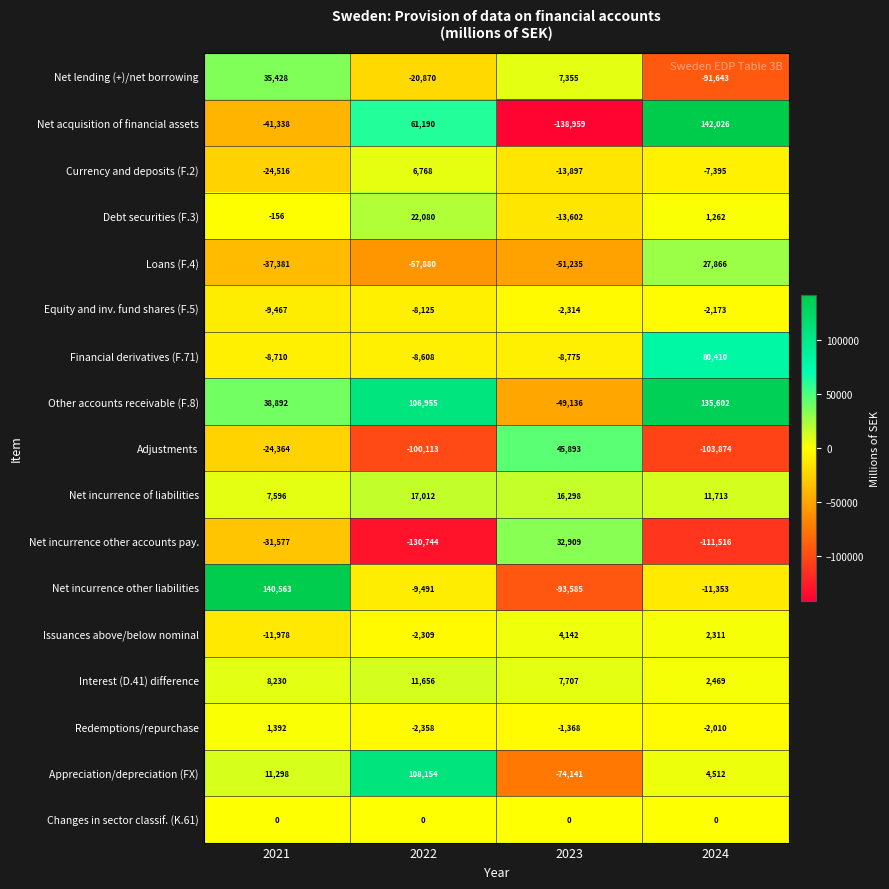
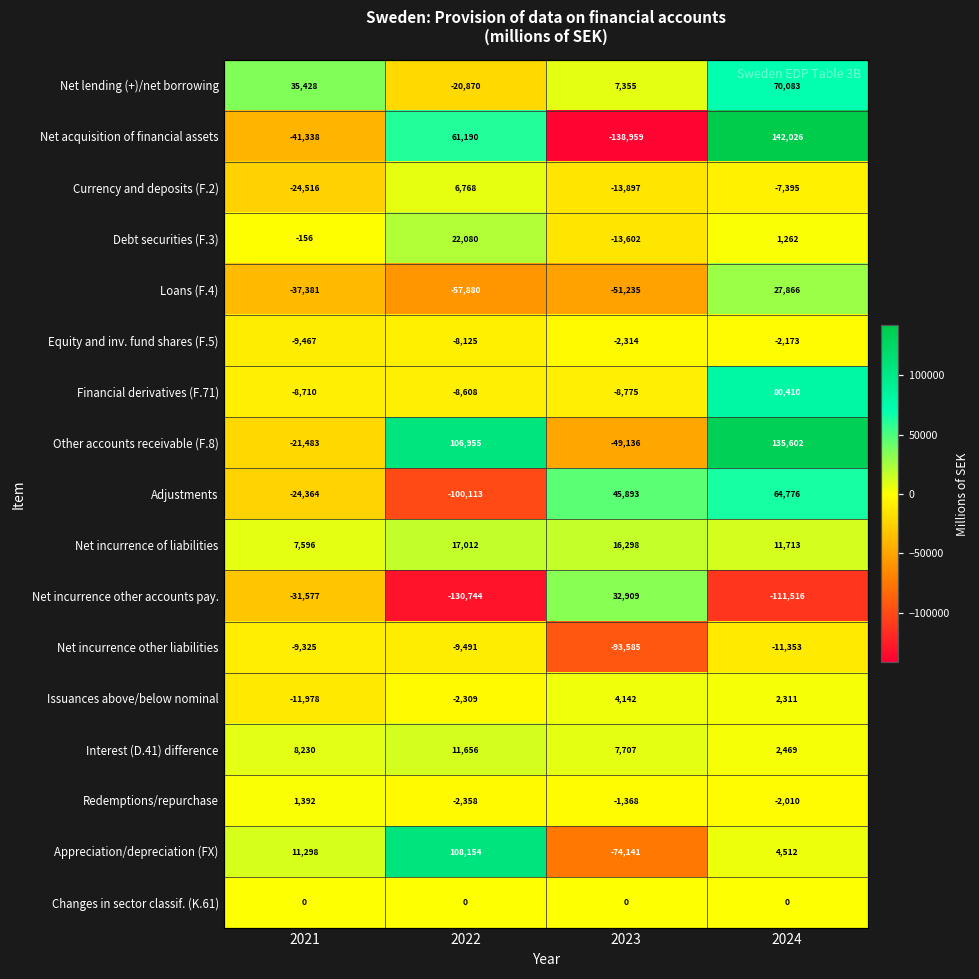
  {
    "Net lending (+)/net borrowing": {
      "2021": "35,428",
      "2022": "-20,870",
      "2023": "7,355",
-     "2024": "-91,643"
+     "2024": "70,083"
    },
    "Net acquisition of financial assets": {
      "2021": "-41,338",
      "2022": "61,190",
      "2023": "-138,959",
      "2024": "142,026"
    },
    "Currency and deposits (F.2)": {
      "2021": "-24,516",
      "2022": "6,768",
      "2023": "-13,897",
      "2024": "-7,395"
    },
    "Debt securities (F.3)": {
      "2021": "-156",
      "2022": "22,080",
      "2023": "-13,602",
      "2024": "1,262"
    },
    "Loans (F.4)": {
      "2021": "-37,381",
      "2022": "-57,880",
      "2023": "-51,235",
      "2024": "27,866"
    },
    "Equity and inv. fund shares (F.5)": {
      "2021": "-9,467",
      "2022": "-8,125",
      "2023": "-2,314",
      "2024": "-2,173"
    },
    "Financial derivatives (F.71)": {
      "2021": "-8,710",
      "2022": "-8,608",
      "2023": "-8,775",
      "2024": "80,410"
    },
    "Other accounts receivable (F.8)": {
-     "2021": "38,892",
+     "2021": "-21,483",
      "2022": "106,955",
      "2023": "-49,136",
      "2024": "135,602"
    },
    "Adjustments": {
      "2021": "-24,364",
      "2022": "-100,113",
      "2023": "45,893",
-     "2024": "-103,874"
+     "2024": "64,776"
    },
    "Net incurrence of liabilities": {
      "2021": "7,596",
      "2022": "17,012",
      "2023": "16,298",
      "2024": "11,713"
    },
    "Net incurrence other accounts pay.": {
      "2021": "-31,577",
      "2022": "-130,744",
      "2023": "32,909",
      "2024": "-111,516"
    },
    "Net incurrence other liabilities": {
-     "2021": "140,563",
+     "2021": "-9,325",
      "2022": "-9,491",
      "2023": "-93,585",
      "2024": "-11,353"
    },
    "Issuances above/below nominal": {
      "2021": "-11,978",
      "2022": "-2,309",
      "2023": "4,142",
      "2024": "2,311"
    },
    "Interest (D.41) difference": {
      "2021": "8,230",
      "2022": "11,656",
      "2023": "7,707",
      "2024": "2,469"
    },
    "Redemptions/repurchase": {
      "2021": "1,392",
      "2022": "-2,358",
      "2023": "-1,368",
      "2024": "-2,010"
    },
    "Appreciation/depreciation (FX)": {
      "2021": "11,298",
      "2022": "108,154",
      "2023": "-74,141",
      "2024": "4,512"
    },
    "Changes in sector classif. (K.61)": {
      "2021": "0",
      "2022": "0",
      "2023": "0",
      "2024": "0"
    }
  }
